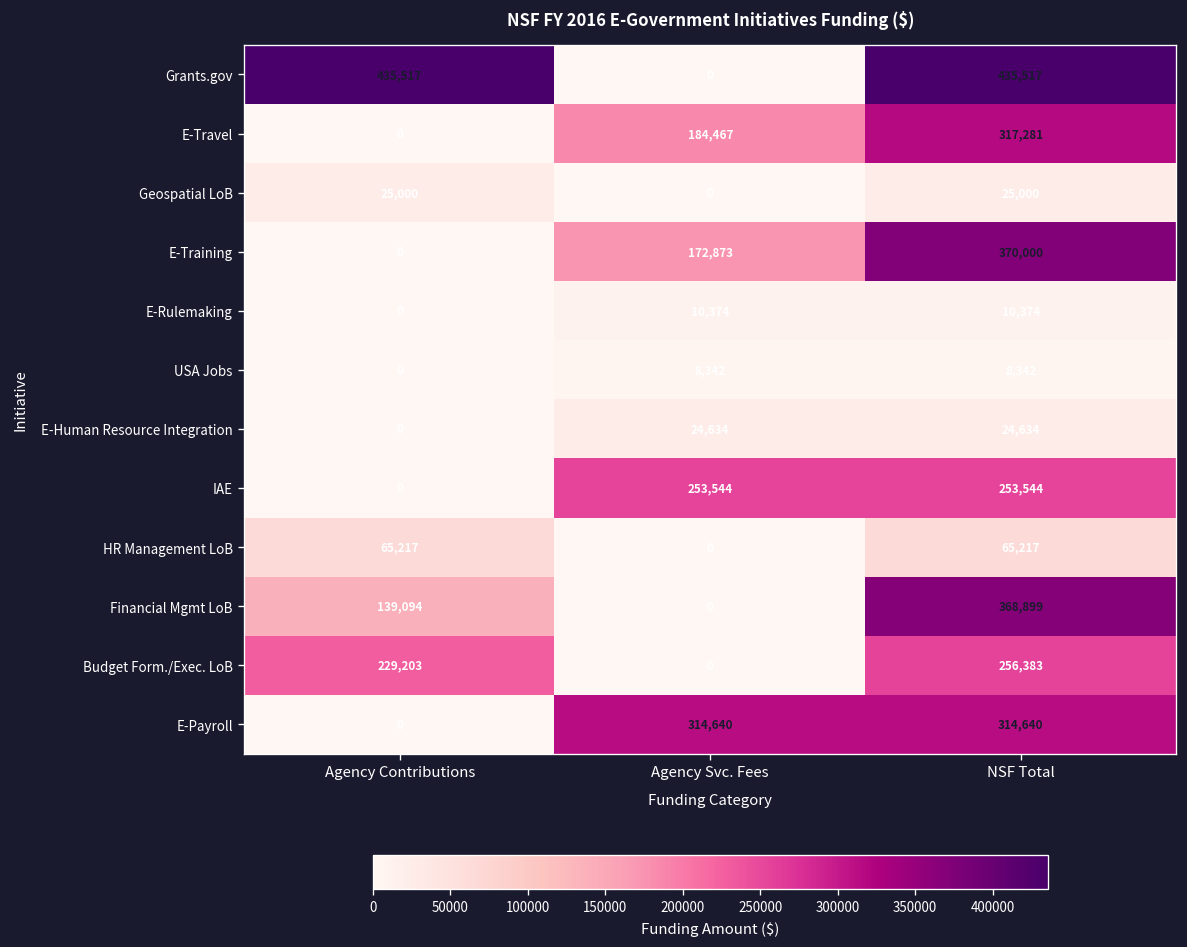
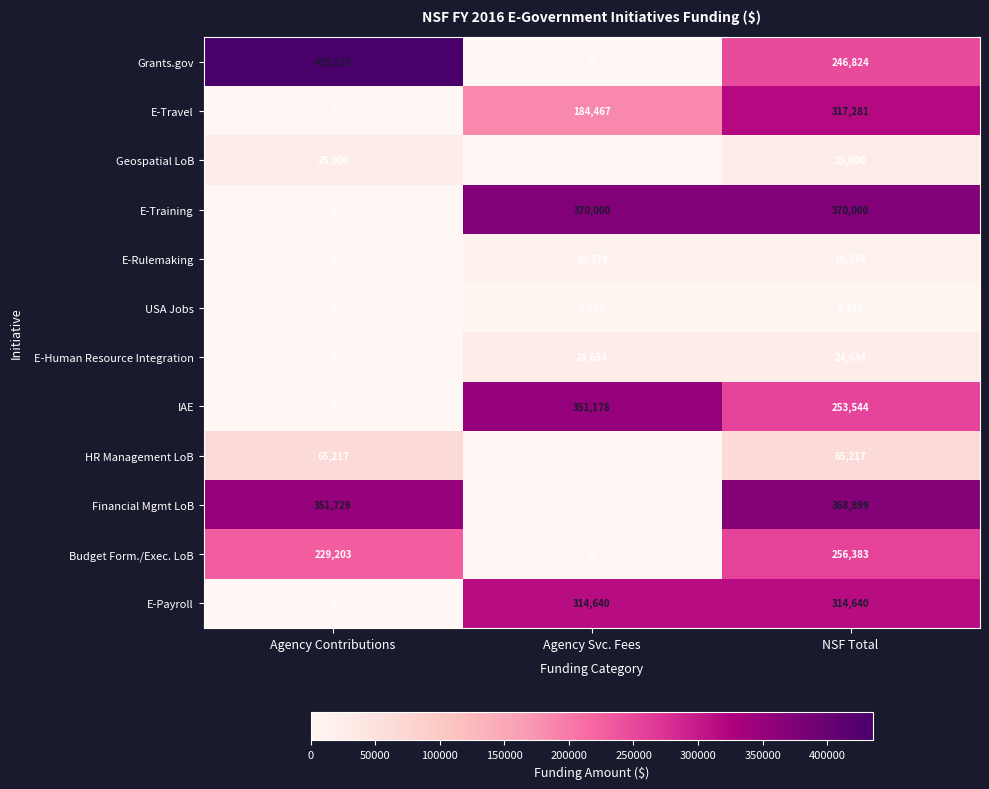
  {
    "Grants.gov": {
      "Agency Contributions": "435,517",
-     "NSF Total": "435,517"
+     "NSF Total": "246,824"
    },
    "E-Travel": {
      "Agency Svc. Fees": "184,467",
      "NSF Total": "317,281"
    },
    "E-Training": {
-     "Agency Svc. Fees": "172,873",
+     "Agency Svc. Fees": "370,000",
      "NSF Total": "370,000"
    },
    "IAE": {
-     "Agency Svc. Fees": "253,544",
+     "Agency Svc. Fees": "351,178",
      "NSF Total": "253,544"
    },
    "Financial Mgmt LoB": {
-     "Agency Contributions": "139,094",
+     "Agency Contributions": "351,729",
      "NSF Total": "368,899"
    },
    "Budget Form./Exec. LoB": {
      "Agency Contributions": "229,203",
      "NSF Total": "256,383"
    },
    "E-Payroll": {
      "Agency Svc. Fees": "314,640",
      "NSF Total": "314,640"
    }
  }
